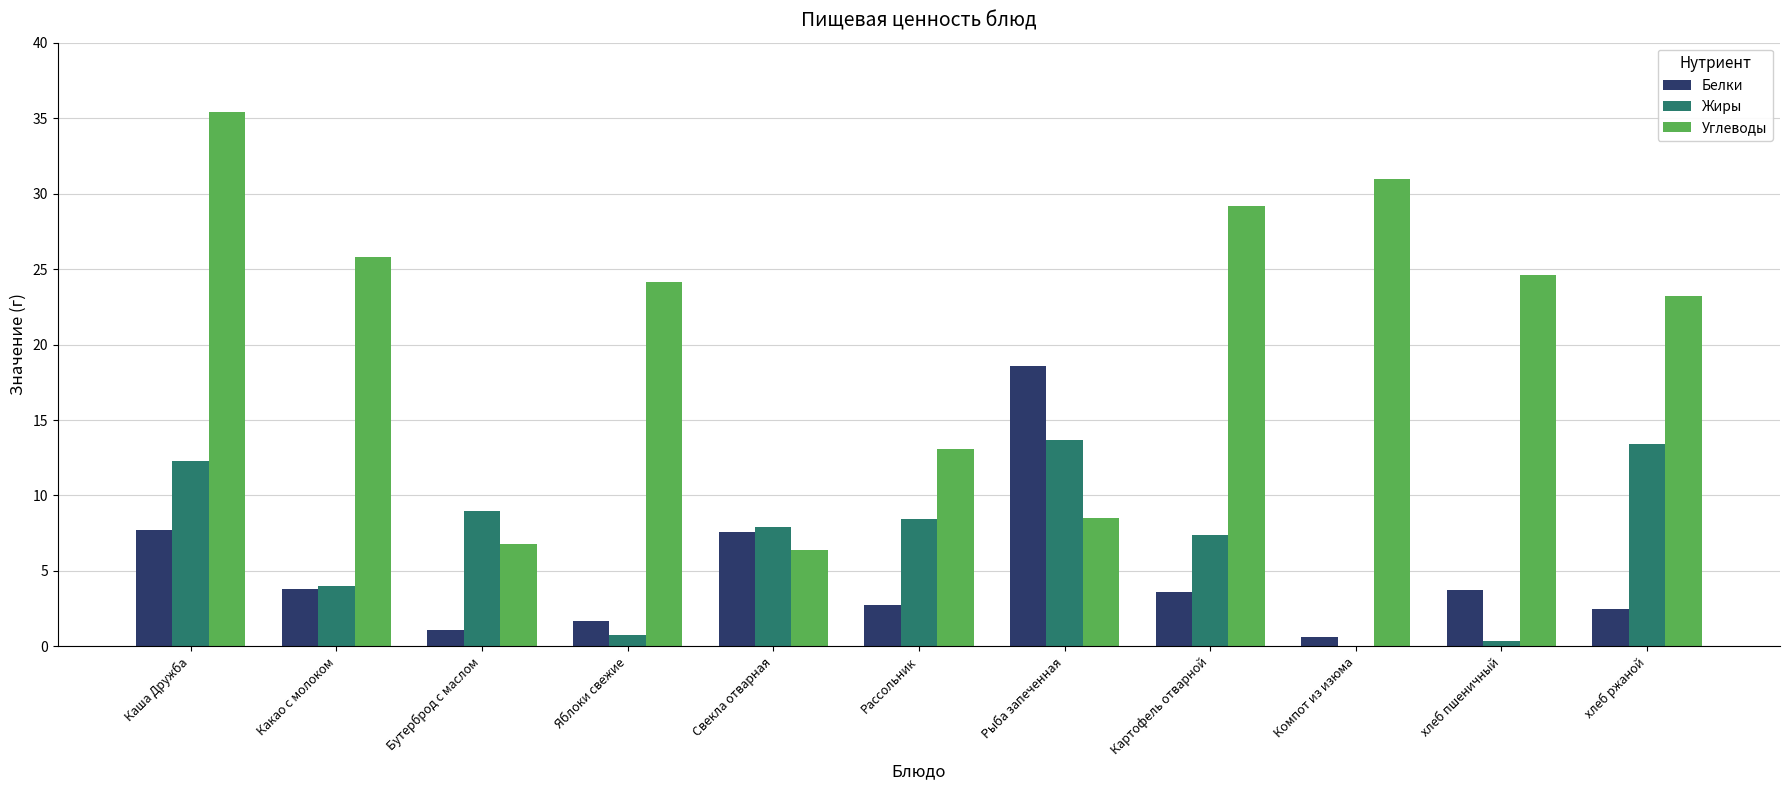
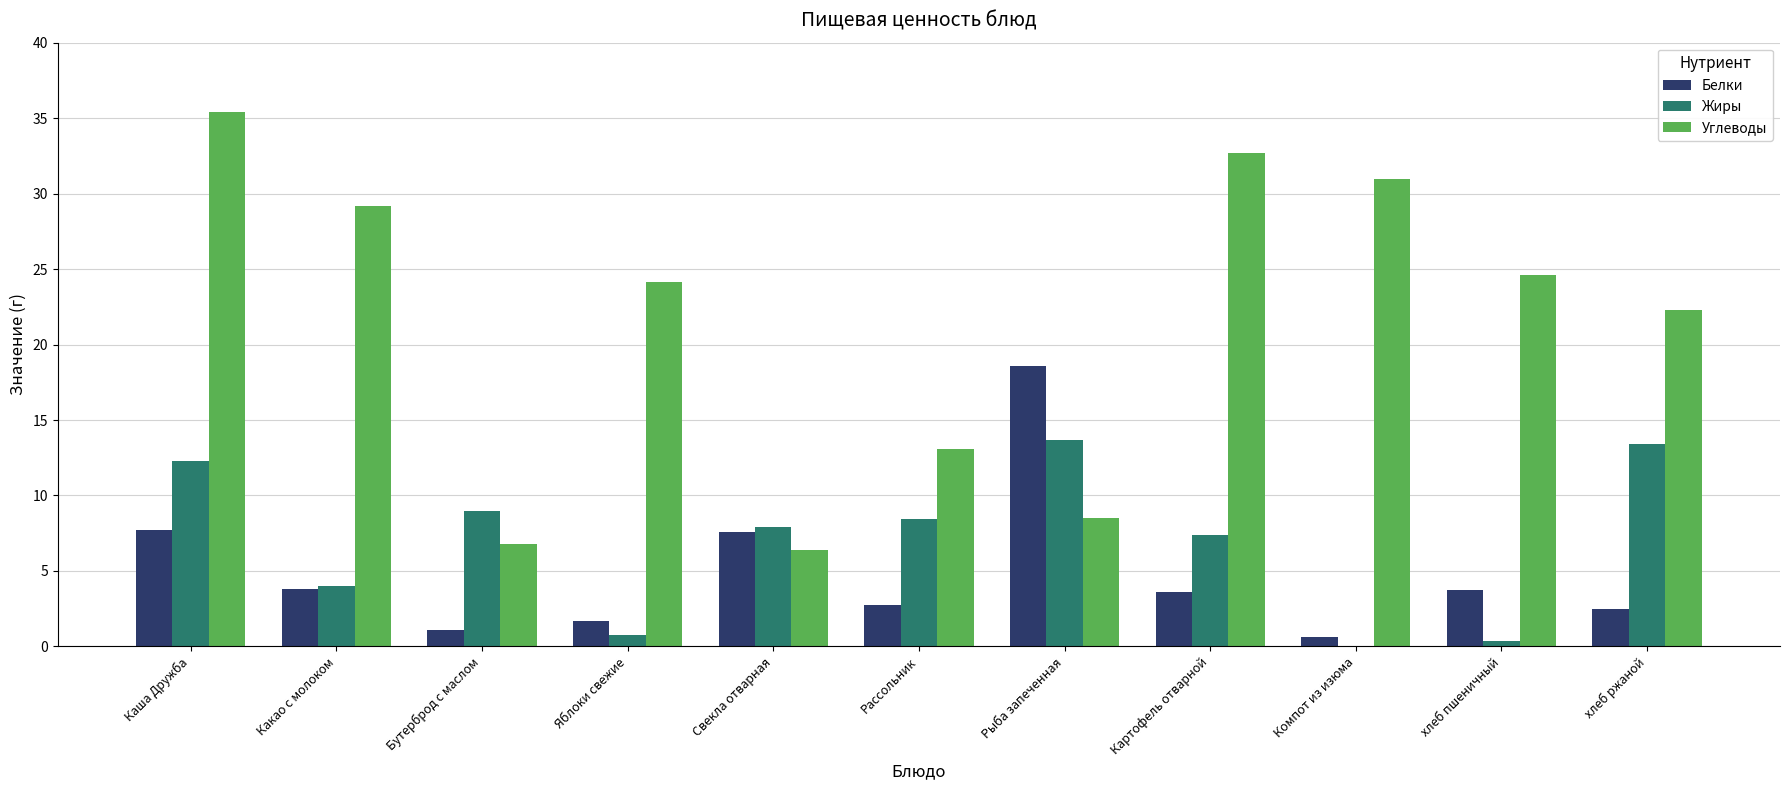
  {
    "Белки": {
      "Каша Дружба": 7.7,
      "Какао с молоком": 3.8,
      "Бутерброд с маслом": 1.1,
      "Яблоки свежие": 1.7,
      "Свекла отварная": 7.6,
      "Рассольник": 2.7,
      "Рыба запеченная": 18.6,
      "Картофель отварной": 3.6,
      "Компот из изюма": 0.6,
      "хлеб пшеничный": 3.8,
      "хлеб ржаной": 2.5
    },
    "Жиры": {
      "Каша Дружба": 12.3,
      "Какао с молоком": 4.0,
      "Бутерброд с маслом": 9.0,
      "Яблоки свежие": 0.7,
      "Свекла отварная": 7.9,
      "Рассольник": 8.4,
      "Рыба запеченная": 13.7,
      "Картофель отварной": 7.4,
      "Компот из изюма": 0.0,
      "хлеб пшеничный": 0.4,
      "хлеб ржаной": 13.4
    },
    "Углеводы": {
      "Каша Дружба": 35.4,
-     "Какао с молоком": 25.8,
+     "Какао с молоком": 29.2,
      "Бутерброд с маслом": 6.8,
      "Яблоки свежие": 24.2,
      "Свекла отварная": 6.4,
      "Рассольник": 13.1,
      "Рыба запеченная": 8.5,
-     "Картофель отварной": 29.2,
+     "Картофель отварной": 32.7,
      "Компот из изюма": 31.0,
      "хлеб пшеничный": 24.6,
-     "хлеб ржаной": 23.2
+     "хлеб ржаной": 22.3
    }
  }
